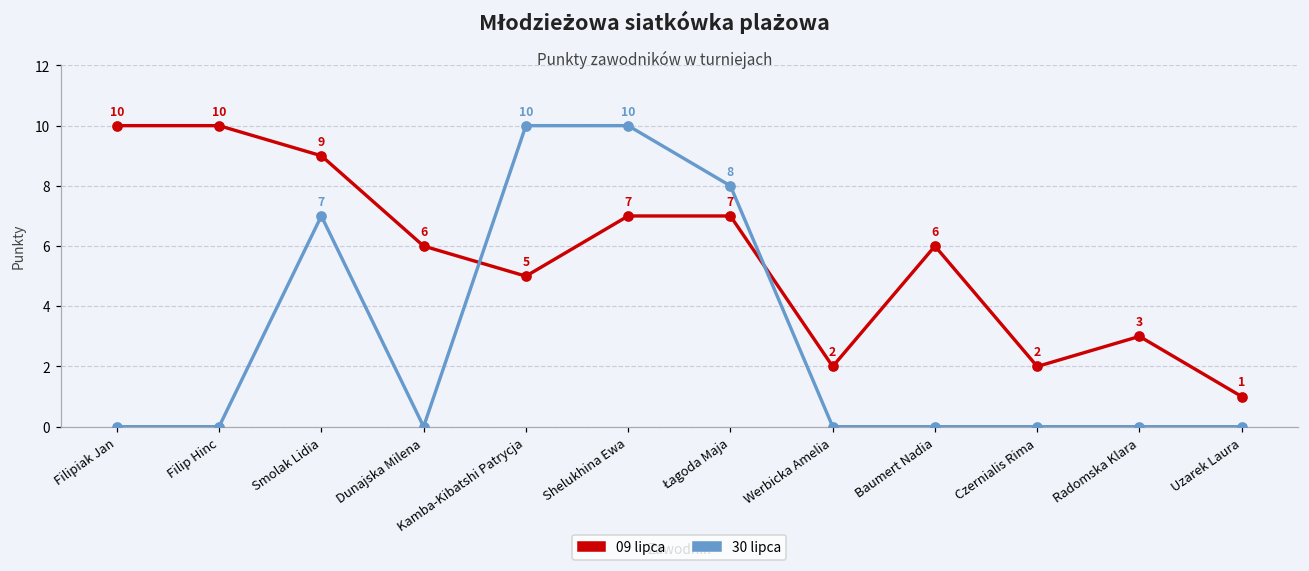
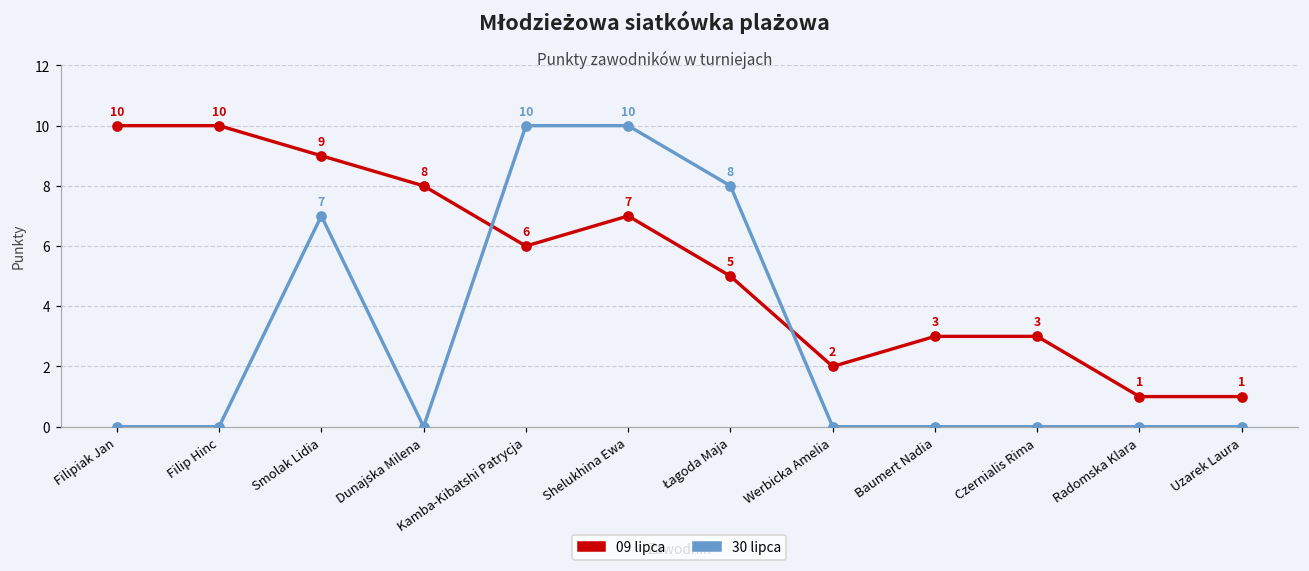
  {
    "09 lipca": {
      "Filipiak Jan": 10,
      "Filip Hinc": 10,
      "Smolak Lidia": 9,
-     "Dunajska Milena": 6,
-     "Kamba-Kibatshi Patrycja": 5,
+     "Dunajska Milena": 8,
+     "Kamba-Kibatshi Patrycja": 6,
      "Shelukhina Ewa": 7,
-     "Łagoda Maja": 7,
+     "Łagoda Maja": 5,
      "Werbicka Amelia": 2,
-     "Baumert Nadia": 6,
-     "Czernialis Rima": 2,
-     "Radomska Klara": 3,
+     "Baumert Nadia": 3,
+     "Czernialis Rima": 3,
+     "Radomska Klara": 1,
      "Uzarek Laura": 1
    },
    "30 lipca": {
      "Smolak Lidia": 7,
      "Kamba-Kibatshi Patrycja": 10,
      "Shelukhina Ewa": 10,
      "Łagoda Maja": 8
    }
  }
